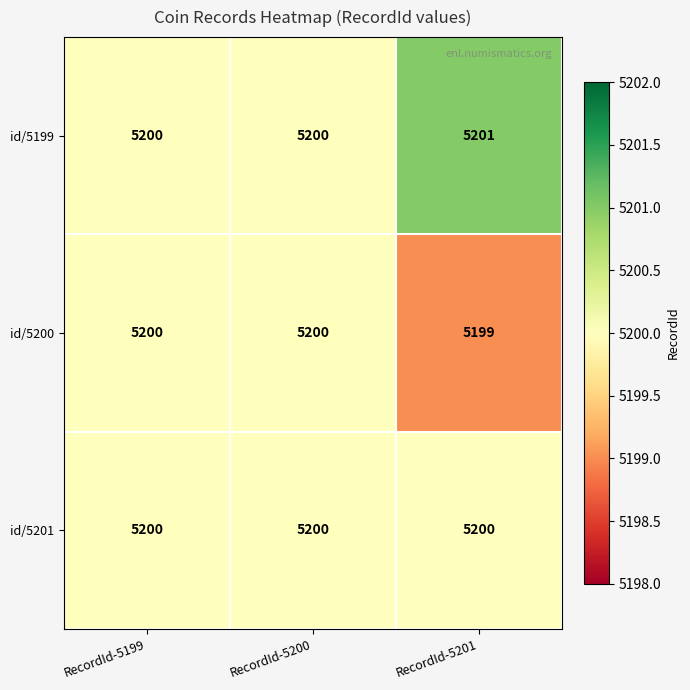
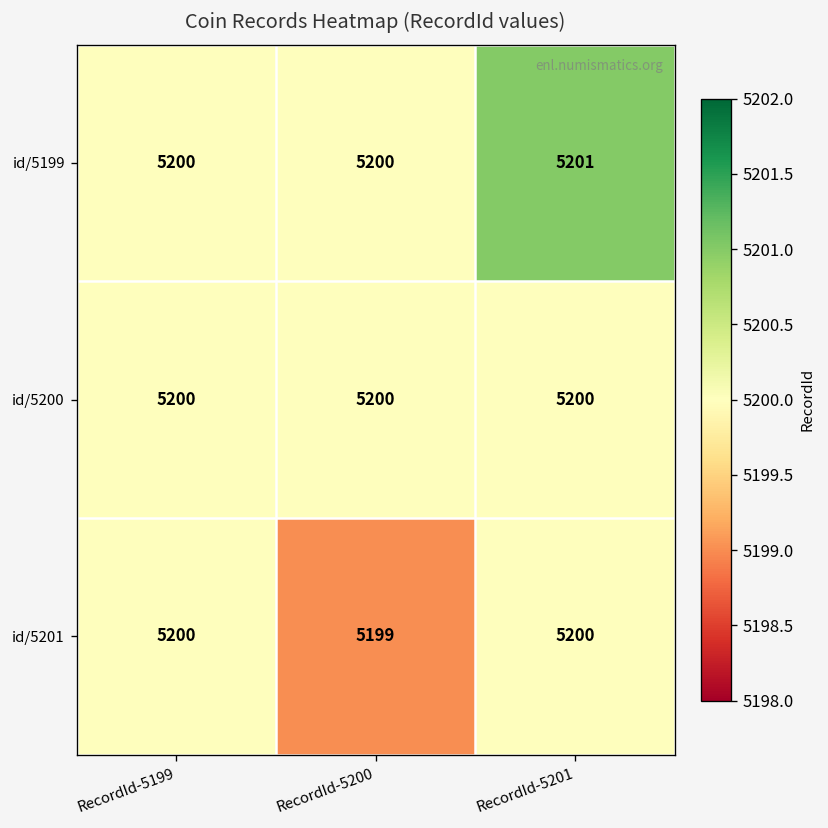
  {
    "id/5199": {
      "RecordId-5199": 5200,
      "RecordId-5200": 5200
    },
    "id/5200": {
      "RecordId-5199": 5200,
      "RecordId-5200": 5200,
-     "RecordId-5201": 5199
+     "RecordId-5201": 5200
    },
    "id/5201": {
      "RecordId-5199": 5200,
-     "RecordId-5200": 5200,
+     "RecordId-5200": 5199,
      "RecordId-5201": 5200
    }
  }
